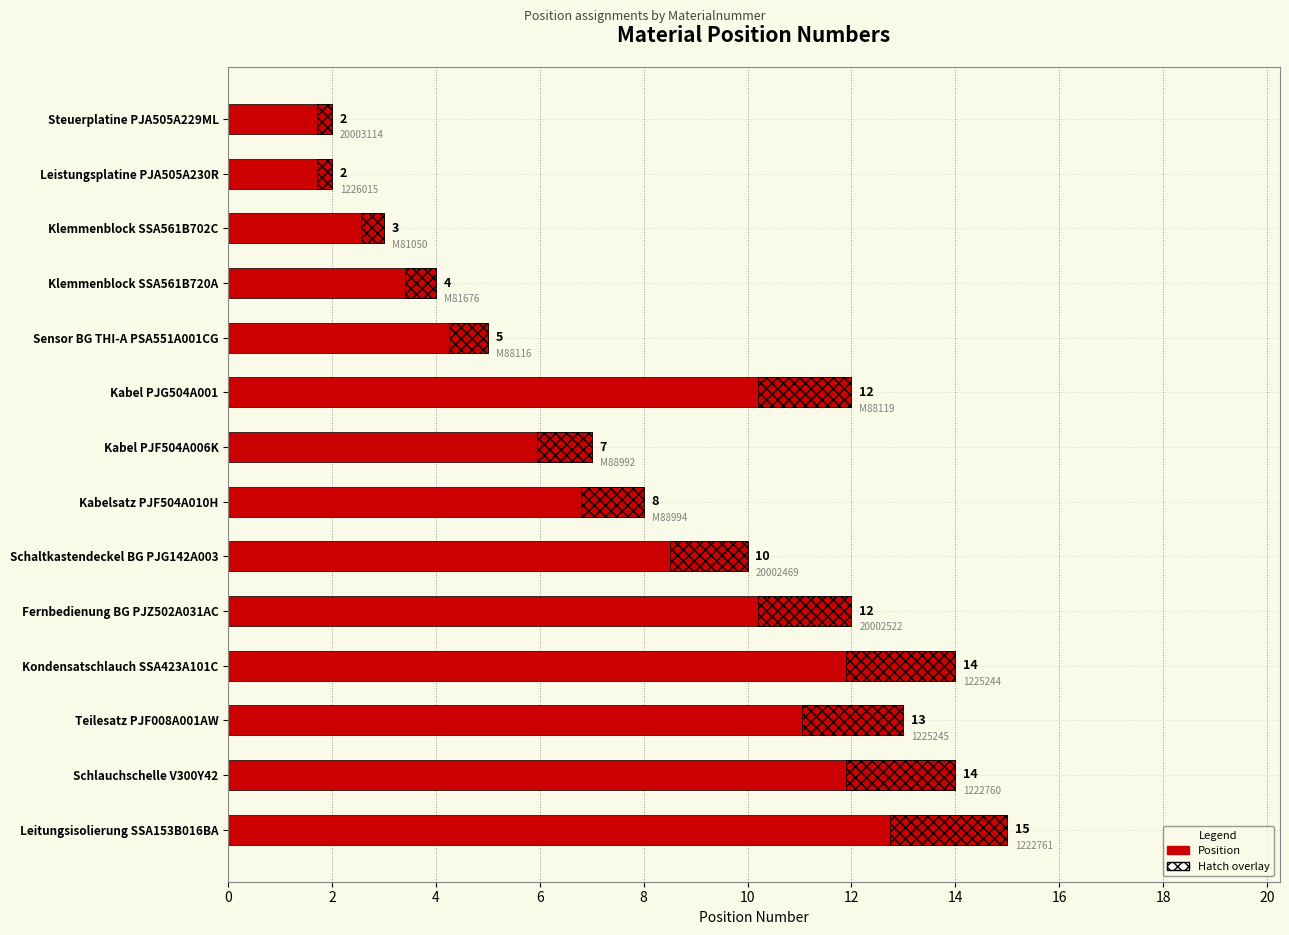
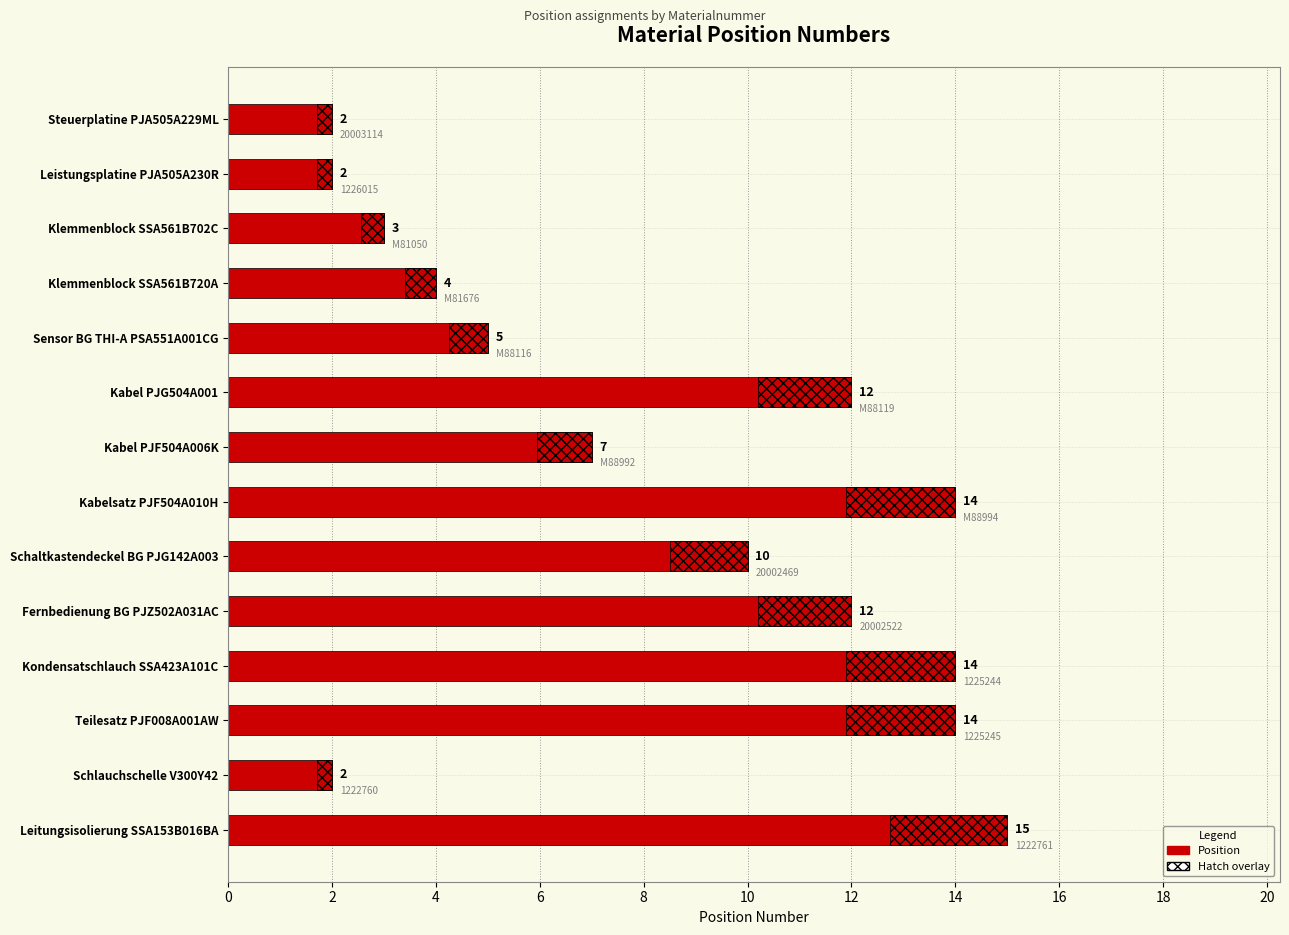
  {
    "Position": {
      "Steuerplatine PJA505A229ML": 2,
      "Leistungsplatine PJA505A230R": 2,
      "Klemmenblock SSA561B702C": 3,
      "Klemmenblock SSA561B720A": 4,
      "Sensor BG THI-A PSA551A001CG": 5,
      "Kabel PJG504A001": 12,
      "Kabel PJF504A006K": 7,
-     "Kabelsatz PJF504A010H": 8,
+     "Kabelsatz PJF504A010H": 14,
      "Schaltkastendeckel BG PJG142A003": 10,
      "Fernbedienung BG PJZ502A031AC": 12,
      "Kondensatschlauch SSA423A101C": 14,
-     "Teilesatz PJF008A001AW": 13,
-     "Schlauchschelle V300Y42": 14,
+     "Teilesatz PJF008A001AW": 14,
+     "Schlauchschelle V300Y42": 2,
      "Leitungsisolierung SSA153B016BA": 15
    }
  }
